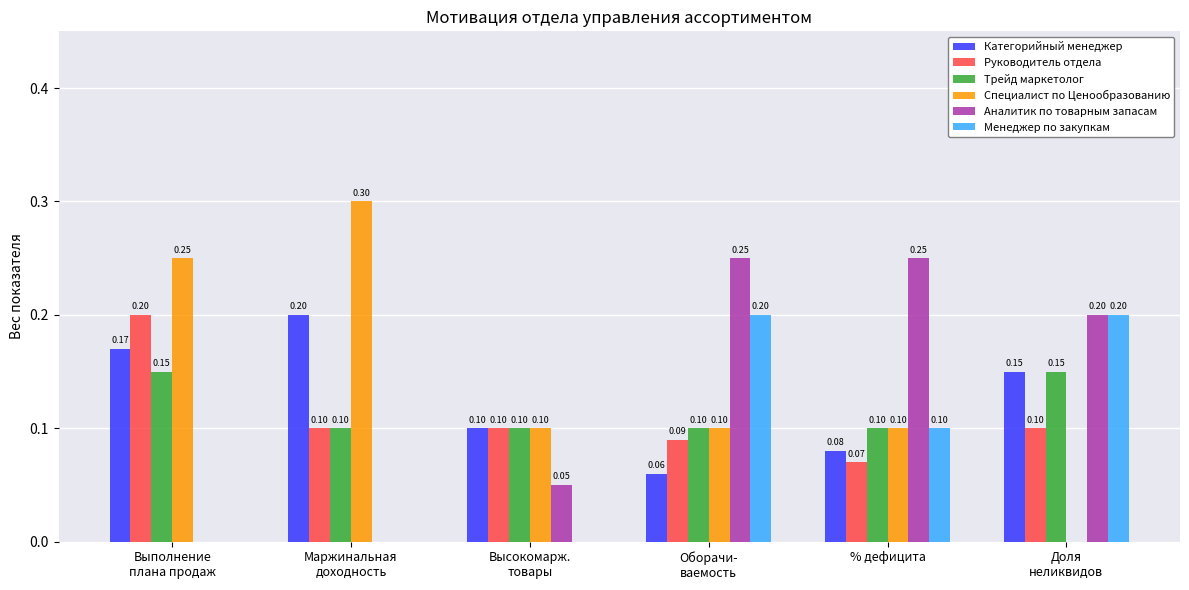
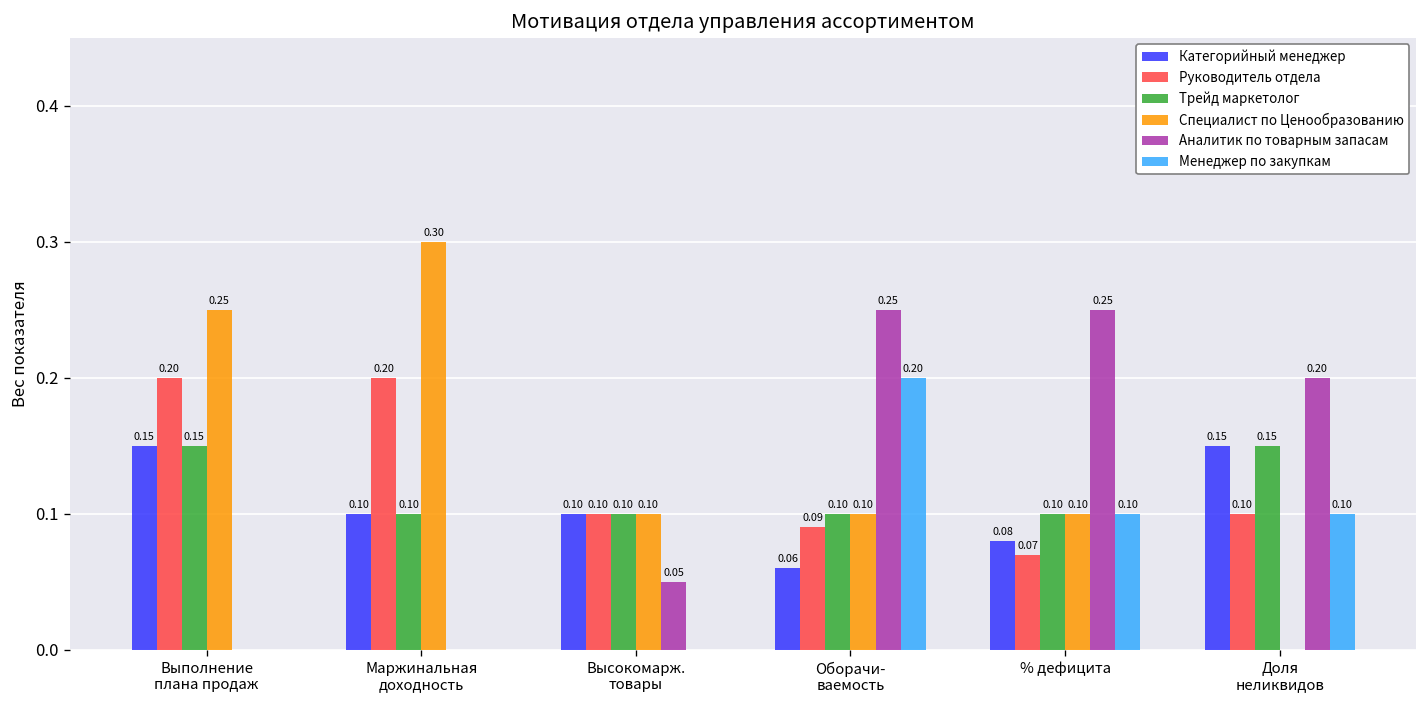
  {
    "Категорийный менеджер": {
-     "Выполнение плана продаж": 0.17,
-     "Маржинальная доходность": 0.20,
+     "Выполнение плана продаж": 0.15,
+     "Маржинальная доходность": 0.10,
      "Высокомарж. товары": 0.10,
      "Оборачи- ваемость": 0.06,
      "% дефицита": 0.08,
      "Доля неликвидов": 0.15
    },
    "Руководитель отдела": {
      "Выполнение плана продаж": 0.20,
-     "Маржинальная доходность": 0.10,
+     "Маржинальная доходность": 0.20,
      "Высокомарж. товары": 0.10,
      "Оборачи- ваемость": 0.09,
      "% дефицита": 0.07,
      "Доля неликвидов": 0.10
    },
    "Трейд маркетолог": {
      "Выполнение плана продаж": 0.15,
      "Маржинальная доходность": 0.10,
      "Высокомарж. товары": 0.10,
      "Оборачи- ваемость": 0.10,
      "% дефицита": 0.10,
      "Доля неликвидов": 0.15
    },
    "Специалист по Ценообразованию": {
      "Выполнение плана продаж": 0.25,
      "Маржинальная доходность": 0.30,
      "Высокомарж. товары": 0.10,
      "Оборачи- ваемость": 0.10,
      "% дефицита": 0.10
    },
    "Аналитик по товарным запасам": {
      "Высокомарж. товары": 0.05,
      "Оборачи- ваемость": 0.25,
      "% дефицита": 0.25,
      "Доля неликвидов": 0.20
    },
    "Менеджер по закупкам": {
      "Оборачи- ваемость": 0.20,
      "% дефицита": 0.10,
-     "Доля неликвидов": 0.20
+     "Доля неликвидов": 0.10
    }
  }
